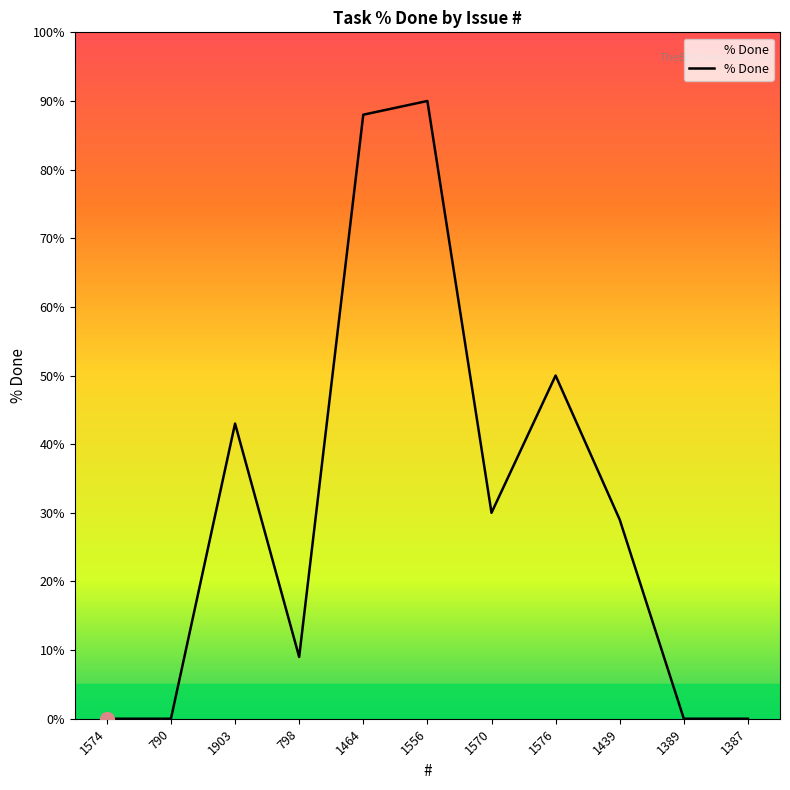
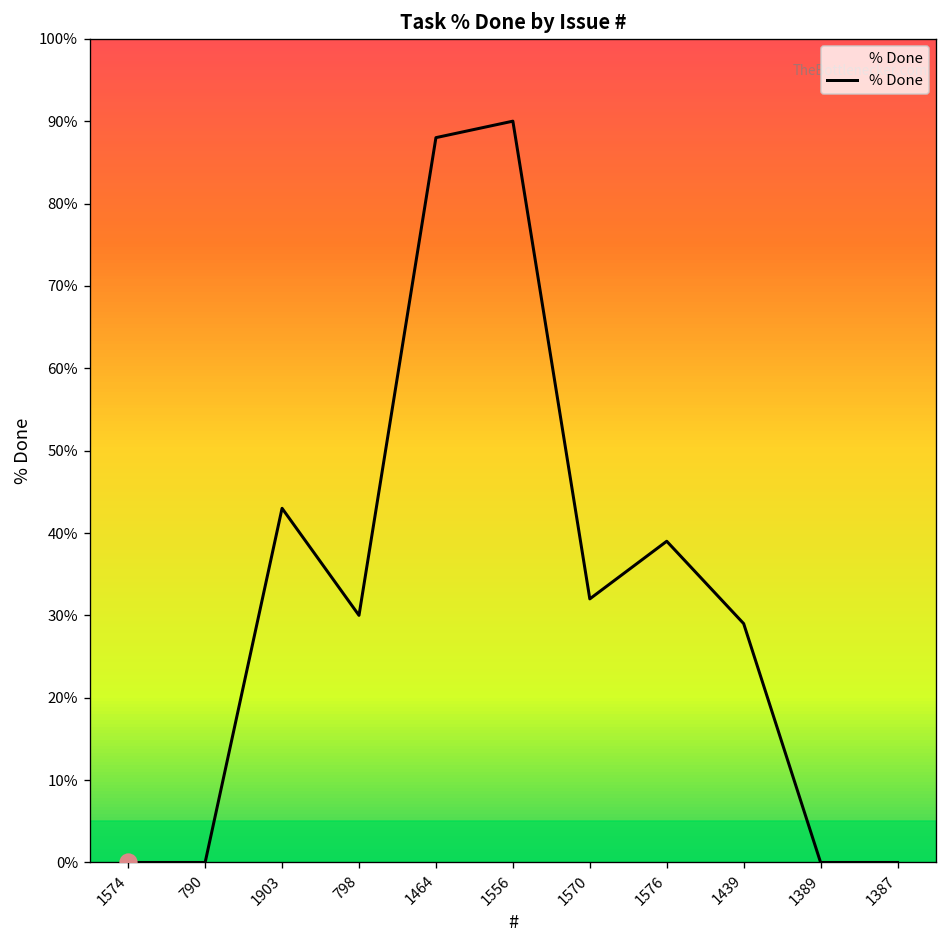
  {
    "% Done": {
      "1903": "43%",
-     "798": "9%",
+     "798": "30%",
      "1464": "88%",
      "1556": "90%",
-     "1570": "30%",
-     "1576": "50%",
+     "1570": "32%",
+     "1576": "39%",
      "1439": "29%"
    }
  }
